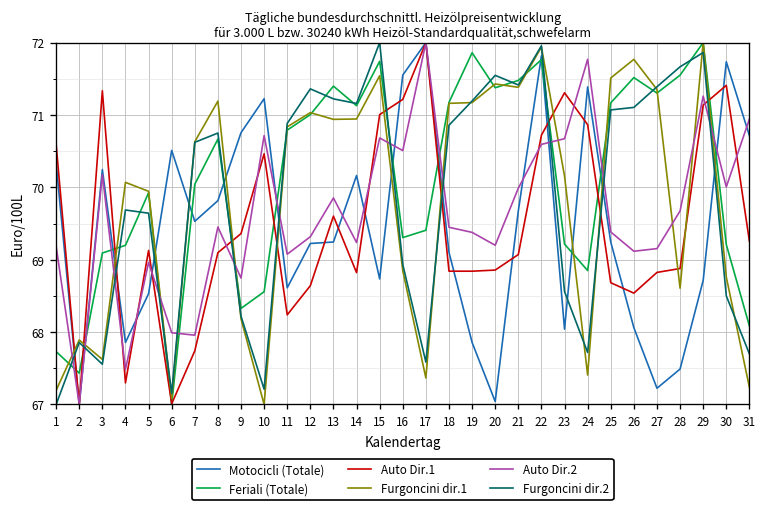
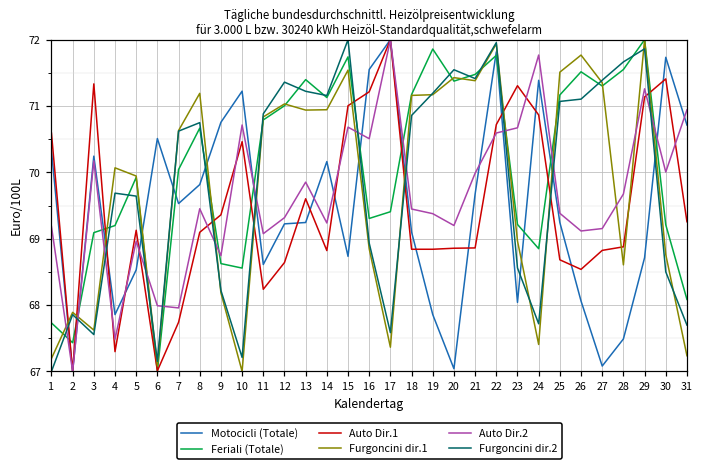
  {
    "Motocicli (Totale)": {
      "1": 70.3,
      "3": 70.2,
      "4": 67.9,
      "5": 68.5,
      "6": 70.5,
      "7": 69.5,
      "8": 69.8,
      "9": 70.8,
      "10": 71.2,
      "11": 68.6,
      "12": 69.2,
      "13": 69.2,
      "14": 70.2,
      "15": 68.7,
      "16": 71.6,
      "18": 69.1,
      "19": 67.9,
      "20": 67.0,
      "21": 69.7,
      "22": 71.8,
      "23": 68.0,
      "24": 71.4,
      "25": 69.2,
      "26": 68.1,
-     "27": 67.2,
+     "27": 67.1,
      "28": 67.5,
      "29": 68.7,
      "30": 71.7,
      "31": 70.7
    },
    "Feriali (Totale)": {
      "1": 67.7,
      "2": 67.4,
      "3": 69.1,
      "4": 69.2,
      "7": 70.0,
      "8": 70.7,
-     "9": 68.3,
+     "9": 68.6,
      "10": 68.6,
      "11": 70.8,
      "13": 71.4,
      "15": 71.7,
      "16": 69.3,
      "17": 69.4,
      "19": 71.9,
      "20": 71.4,
      "21": 71.5,
      "22": 71.8,
      "23": 69.2,
      "24": 68.9,
      "25": 71.2,
      "26": 71.5,
      "27": 71.3,
      "28": 71.6,
      "30": 69.2,
      "31": 68.1
    },
    "Auto Dir.1": {
      "1": 70.6,
      "3": 71.3,
      "4": 67.3,
      "5": 69.1,
      "7": 67.7,
      "8": 69.1,
      "9": 69.4,
      "10": 70.5,
      "11": 68.2,
      "12": 68.6,
      "13": 69.6,
      "14": 68.8,
      "15": 71.0,
      "16": 71.2,
      "18": 68.8,
      "19": 68.8,
      "20": 68.9,
-     "21": 69.1,
+     "21": 68.9,
      "22": 70.7,
      "23": 71.3,
      "24": 70.9,
      "25": 68.7,
      "26": 68.5,
      "27": 68.8,
      "28": 68.9,
      "29": 71.1,
      "30": 71.4,
      "31": 69.3
    },
    "Furgoncini dir.1": {
      "1": 67.2,
      "3": 67.6,
      "4": 70.1,
      "6": 67.1,
      "8": 71.2,
      "10": 67.0,
      "11": 70.8,
      "13": 70.9,
      "14": 70.9,
      "15": 71.5,
      "16": 68.8,
      "17": 67.4,
      "20": 71.4,
-     "23": 70.2,
+     "23": 69.0,
      "24": 67.4,
      "25": 71.5,
      "26": 71.8,
      "28": 68.6,
      "30": 68.8,
      "31": 67.2
    },
    "Auto Dir.2": {
      "1": 69.2,
      "3": 70.2,
      "4": 67.5,
      "5": 69.0,
      "6": 68.0,
      "7": 68.0,
      "8": 69.5,
      "9": 68.7,
      "10": 70.7,
      "11": 69.1,
      "12": 69.3,
      "13": 69.9,
      "14": 69.2,
      "15": 70.7,
      "16": 70.5,
      "18": 69.4,
      "19": 69.4,
      "20": 69.2,
      "21": 70.0,
      "22": 70.6,
      "23": 70.7,
      "24": 71.8,
      "25": 69.4,
      "26": 69.1,
      "27": 69.2,
      "28": 69.7,
      "29": 71.3,
      "30": 70.0,
      "31": 70.9
    },
    "Furgoncini dir.2": {
      "1": 67.0,
      "3": 67.6,
      "4": 69.7,
      "5": 69.6,
      "6": 67.2,
      "8": 70.8,
      "10": 67.2,
      "11": 70.9,
      "12": 71.4,
      "13": 71.2,
      "15": 72.0,
      "16": 68.9,
      "17": 67.6,
      "18": 70.9,
      "20": 71.5,
      "23": 68.6,
      "24": 67.7,
      "25": 71.1,
      "26": 71.1,
      "28": 71.7,
      "29": 71.9,
      "30": 68.5,
      "31": 67.7
    }
  }
